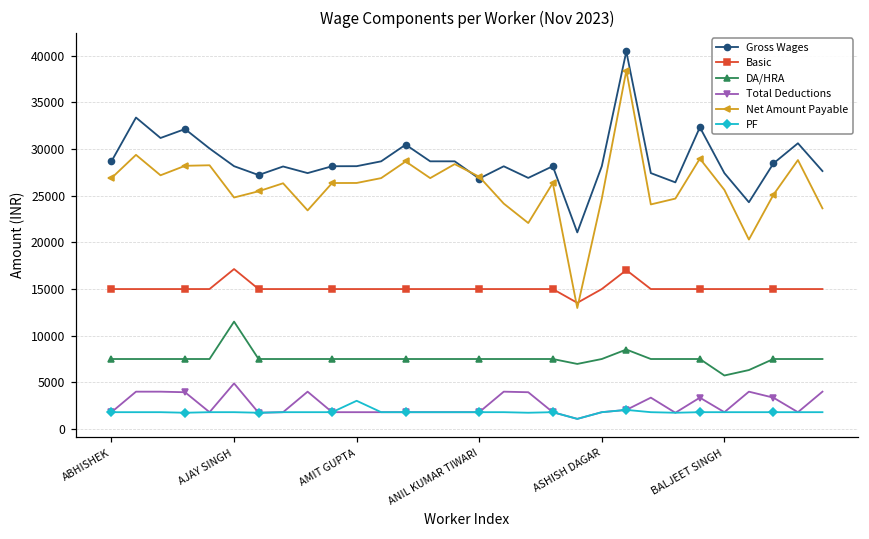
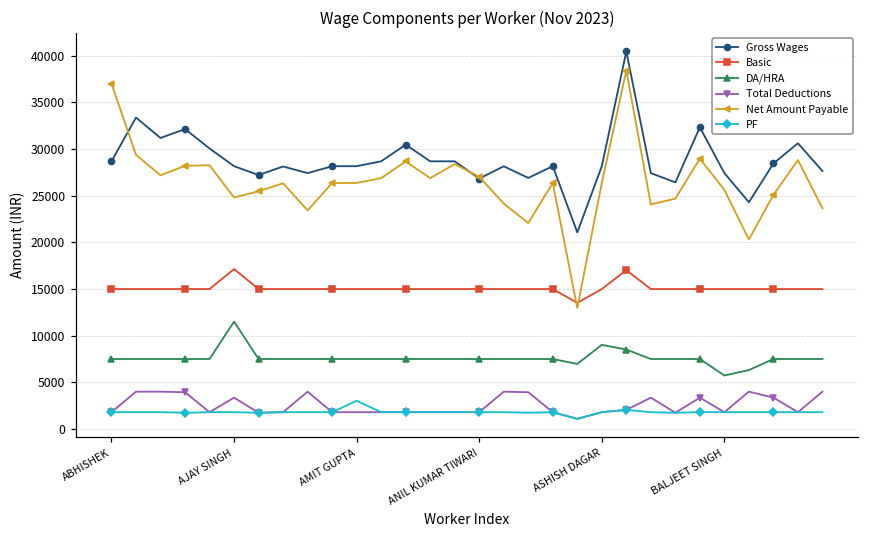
  {
    "Gross Wages": {
      "ABHISHEK": 29000,
      "AJAY SINGH": 28000,
      "AMIT GUPTA": 28000,
      "ASHISH DAGAR": 28000,
      "BALJEET SINGH": 27000
    },
    "Basic": {
      "ABHISHEK": 15000,
      "AJAY SINGH": 17000,
      "AMIT GUPTA": 15000,
      "ANIL KUMAR TIWARI": 15000,
      "ASHISH DAGAR": 15000,
      "BALJEET SINGH": 15000
    },
    "DA/HRA": {
      "ABHISHEK": 8000,
      "AJAY SINGH": 12000,
      "AMIT GUPTA": 8000,
      "ANIL KUMAR TIWARI": 8000,
-     "ASHISH DAGAR": 8000,
+     "ASHISH DAGAR": 9000,
      "BALJEET SINGH": 6000
    },
    "Total Deductions": {
-     "AJAY SINGH": 5000,
+     "AJAY SINGH": 3000,
      "AMIT GUPTA": 2000
    },
    "Net Amount Payable": {
-     "ABHISHEK": 27000,
+     "ABHISHEK": 37000,
      "AJAY SINGH": 25000,
      "AMIT GUPTA": 26000,
-     "ASHISH DAGAR": 25000,
+     "ASHISH DAGAR": 26000,
      "BALJEET SINGH": 26000
    },
    "PF": {
      "AJAY SINGH": 2000,
      "AMIT GUPTA": 3000
    }
  }
